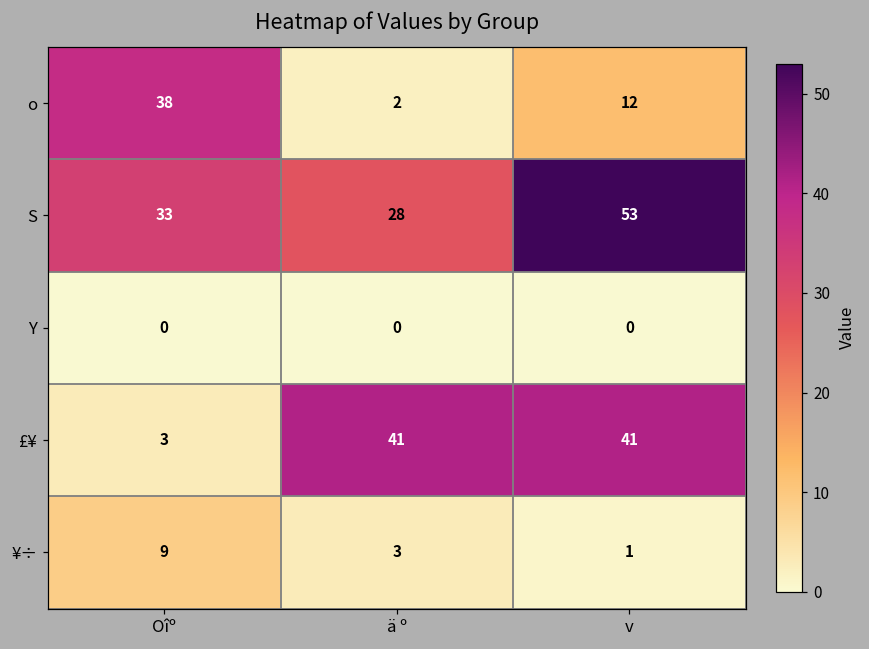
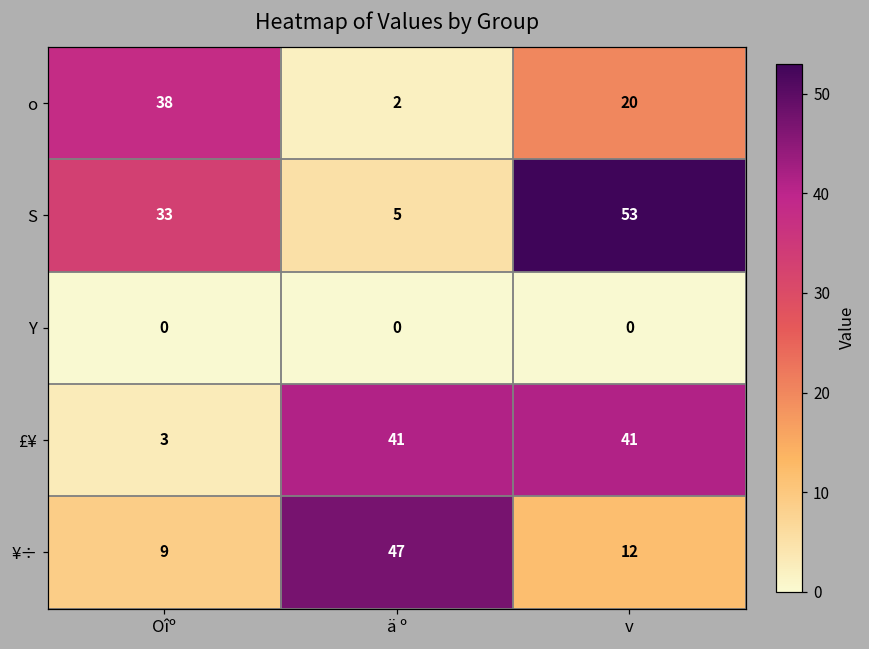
  {
    "o": {
      "Oîº": 38,
      "ä º": 2,
-     "v": 12
+     "v": 20
    },
    "S": {
      "Oîº": 33,
-     "ä º": 28,
+     "ä º": 5,
      "v": 53
    },
    "Y": {
      "Oîº": 0,
      "ä º": 0,
      "v": 0
    },
    "£¥": {
      "Oîº": 3,
      "ä º": 41,
      "v": 41
    },
    "¥÷": {
      "Oîº": 9,
-     "ä º": 3,
-     "v": 1
+     "ä º": 47,
+     "v": 12
    }
  }
